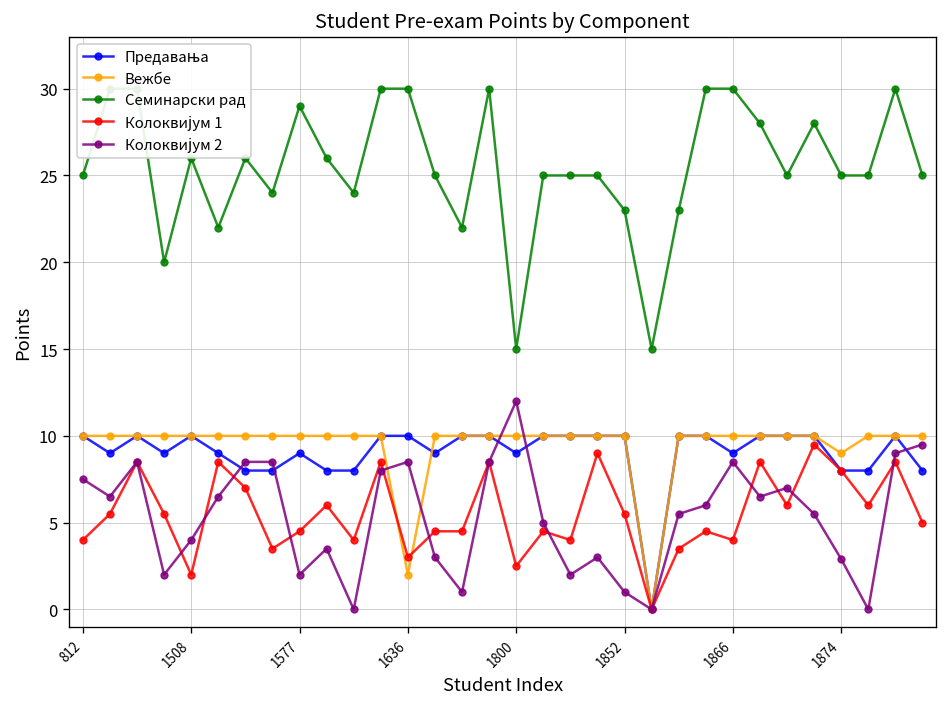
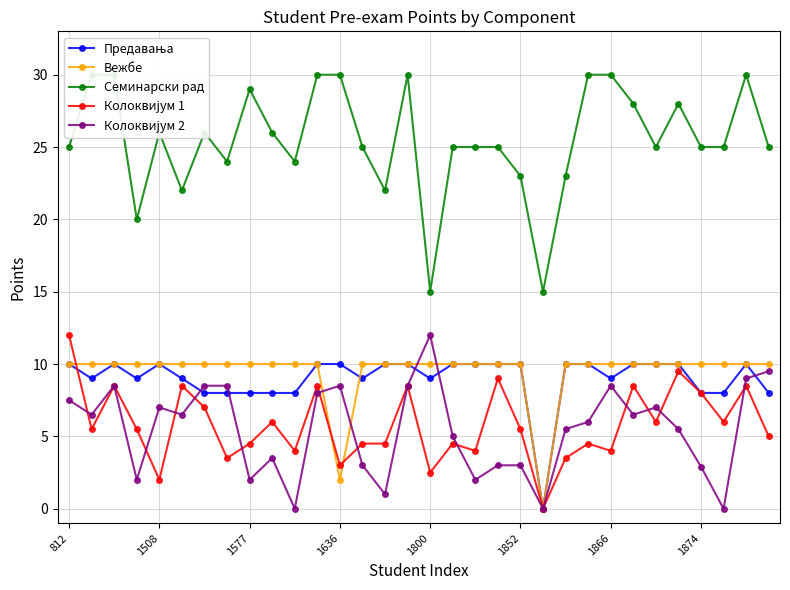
  {
    "Предавања": {
-     "1577": 9,
+     "1577": 8,
      "1636": 10,
      "1800": 9,
      "1866": 9
    },
    "Вежбе": {
      "1577": 10,
      "1636": 2,
      "1800": 10,
      "1866": 10,
-     "1874": 9
+     "1874": 10
    },
    "Семинарски рад": {
      "812": 25,
      "1577": 29,
      "1636": 30,
      "1800": 15,
      "1852": 23,
      "1866": 30,
      "1874": 25
    },
    "Колоквијум 1": {
-     "812": 4,
+     "812": 12,
      "1508": 2,
      "1577": 4.5,
      "1636": 3,
      "1800": 2.5,
      "1852": 5.5,
      "1866": 4
    },
    "Колоквијум 2": {
      "812": 7.5,
-     "1508": 4,
+     "1508": 7,
      "1577": 2,
      "1636": 8.5,
      "1800": 12,
-     "1852": 1,
+     "1852": 3,
      "1866": 8.5,
      "1874": 3
    }
  }
